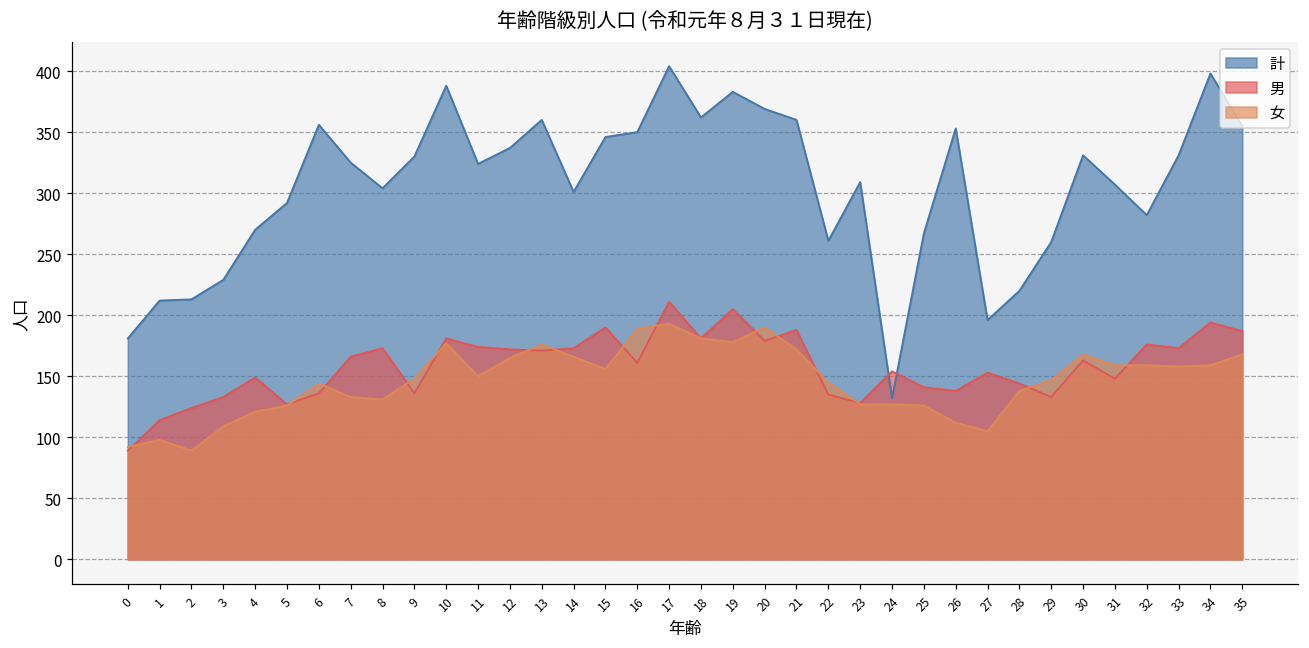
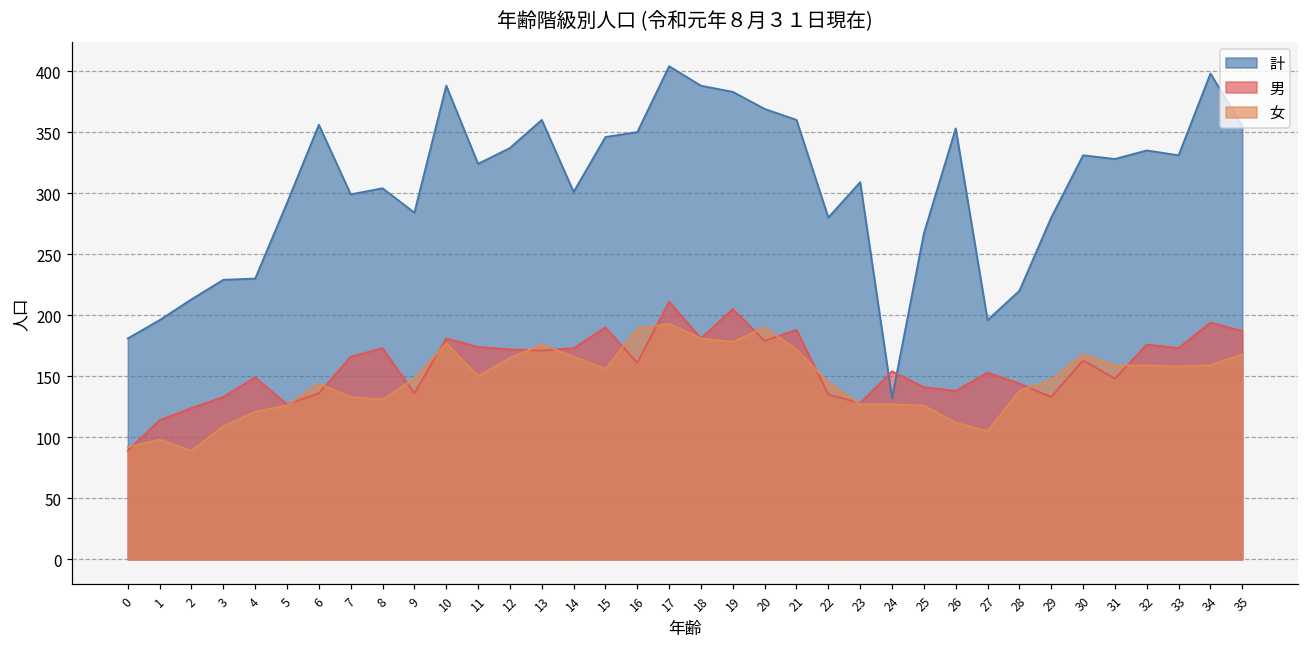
  {
    "計": {
      "0": 181,
-     "1": 212,
+     "1": 196,
      "2": 213,
      "3": 229,
-     "4": 270,
+     "4": 230,
      "5": 292,
      "6": 356,
-     "7": 325,
+     "7": 299,
      "8": 304,
-     "9": 330,
+     "9": 284,
      "10": 388,
      "11": 324,
      "12": 337,
      "13": 360,
      "14": 301,
      "15": 346,
      "16": 350,
      "17": 404,
-     "18": 362,
+     "18": 388,
      "19": 383,
      "20": 369,
      "21": 360,
-     "22": 261,
+     "22": 280,
      "23": 309,
      "24": 132,
      "25": 267,
      "26": 353,
      "27": 196,
      "28": 220,
-     "29": 260,
+     "29": 280,
      "30": 331,
-     "31": 307,
-     "32": 282,
+     "31": 328,
+     "32": 335,
      "33": 331,
      "34": 398,
      "35": 355
    }
  }
